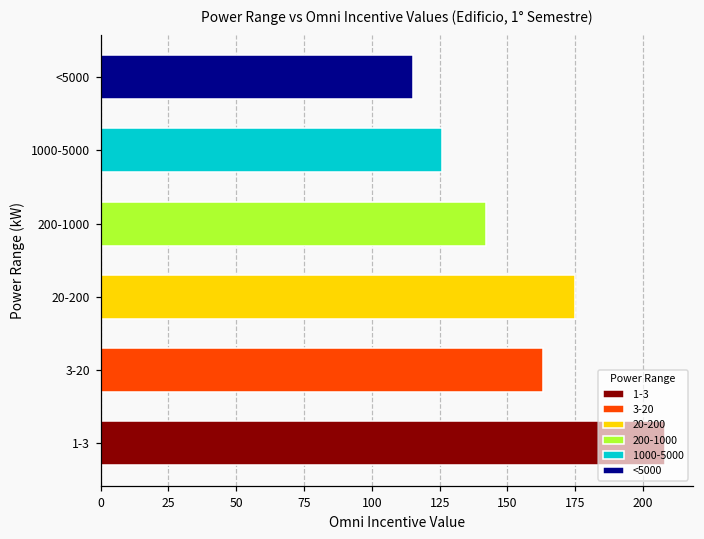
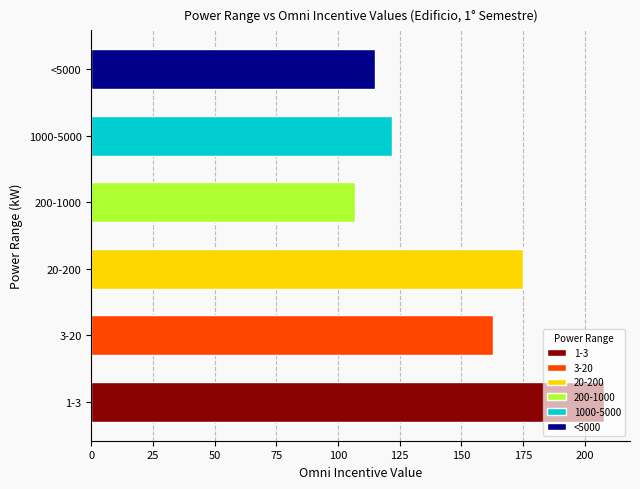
  {
    "<5000": 115,
-   "1000-5000": 126,
-   "200-1000": 142,
+   "1000-5000": 122,
+   "200-1000": 107,
    "20-200": 175,
    "3-20": 163
  }
